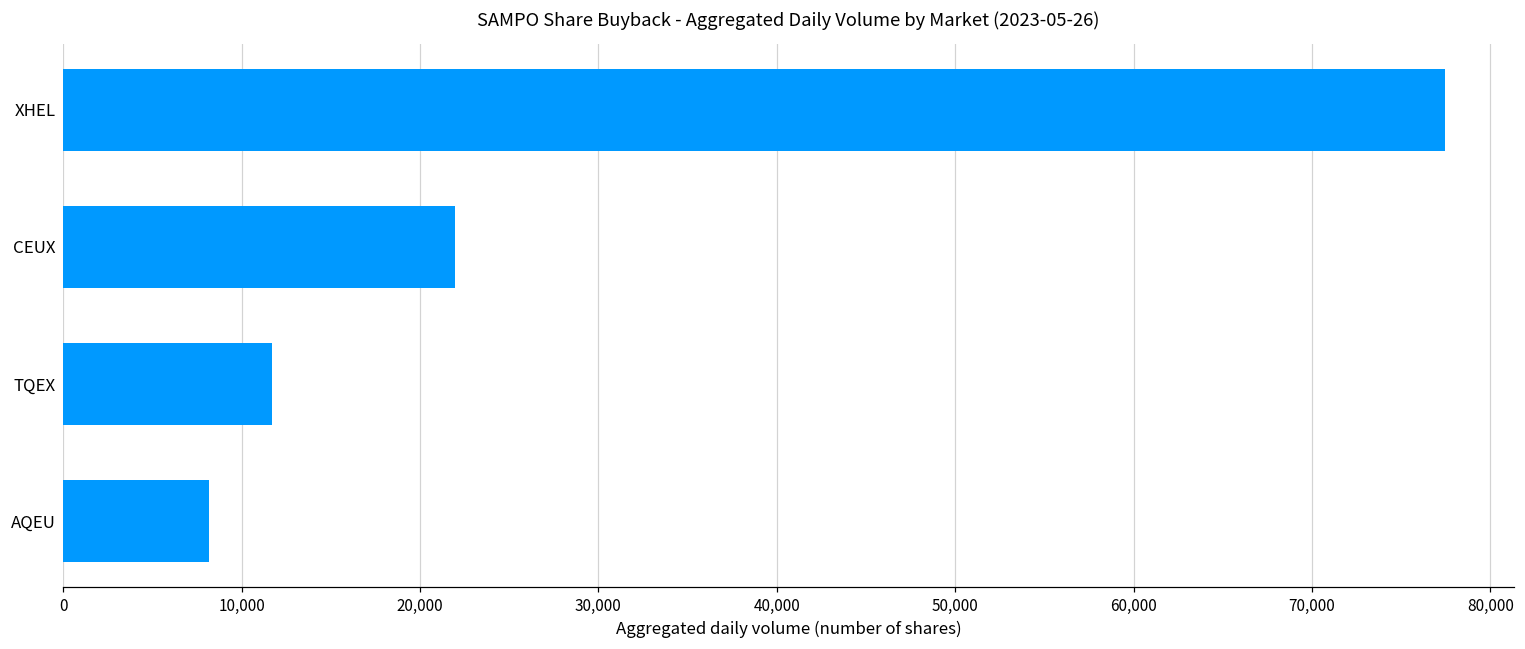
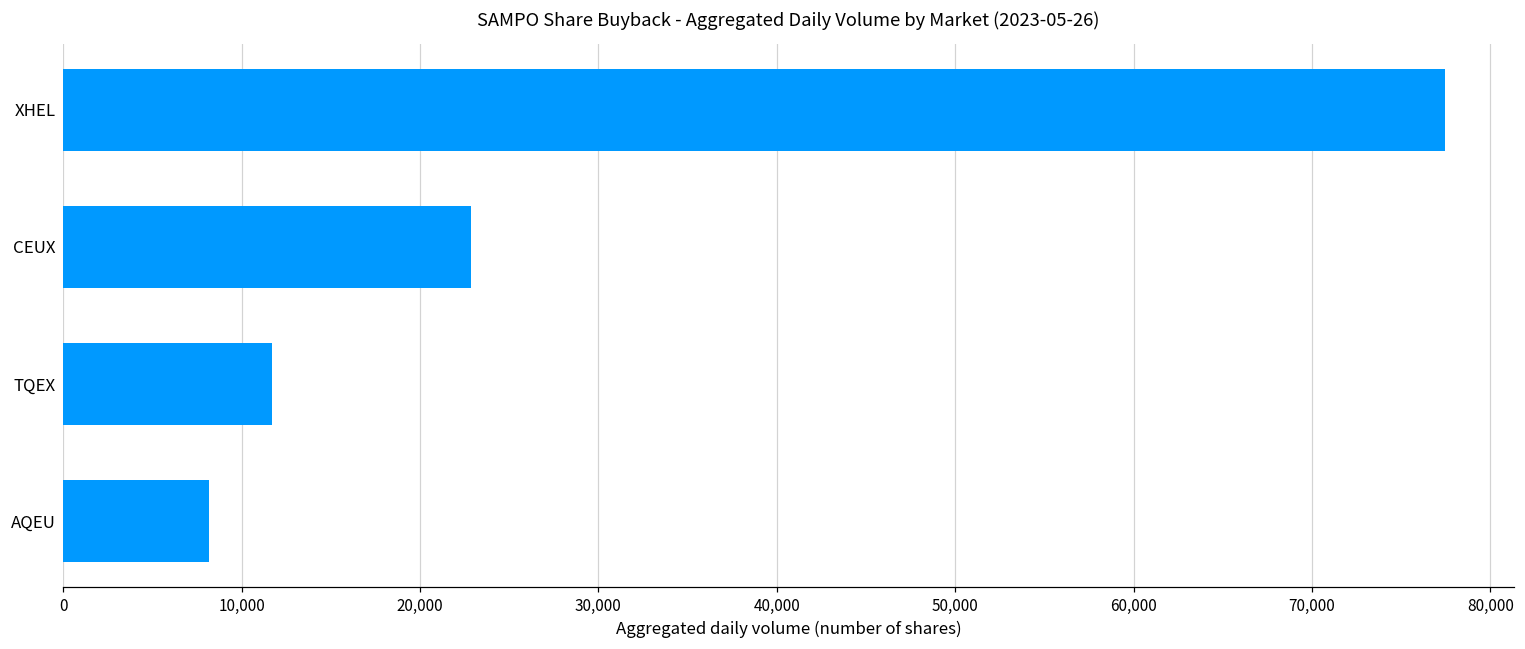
  {
    "XHEL": "77,500",
-   "CEUX": "22,000",
+   "CEUX": "22,900",
    "TQEX": "11,700",
    "AQEU": "8,200"
  }
